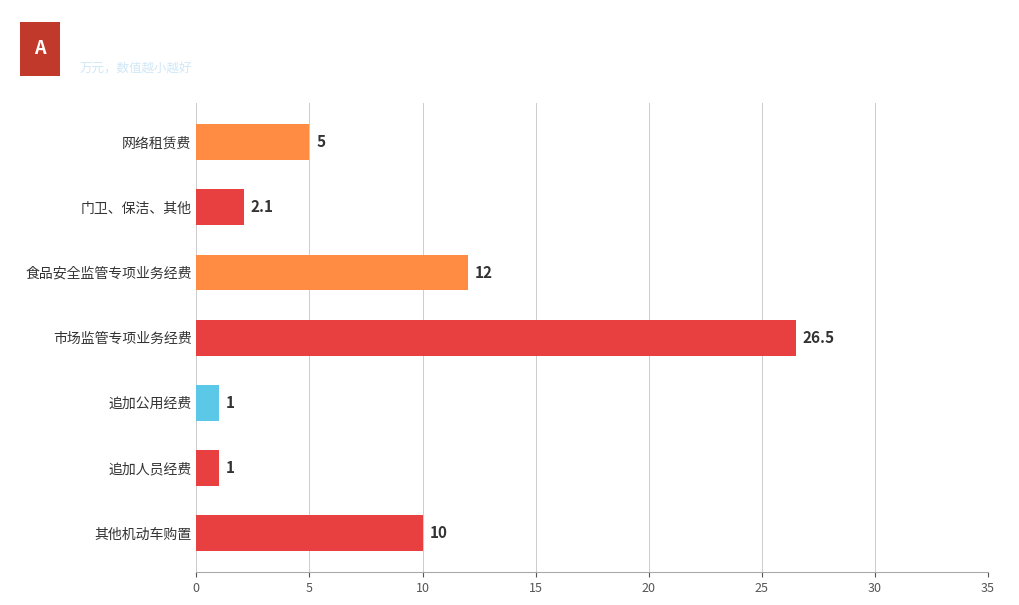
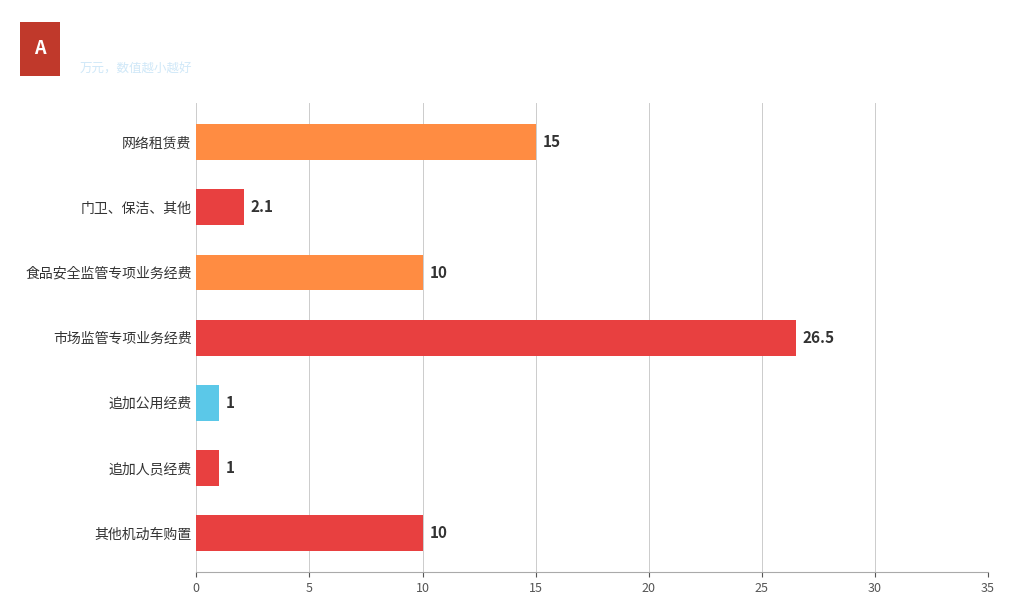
  {
-   "网络租赁费": 5,
+   "网络租赁费": 15,
    "门卫、保洁、其他": 2.1,
-   "食品安全监管专项业务经费": 12,
+   "食品安全监管专项业务经费": 10,
    "市场监管专项业务经费": 26.5,
    "追加公用经费": 1,
    "追加人员经费": 1,
    "其他机动车购置": 10
  }
